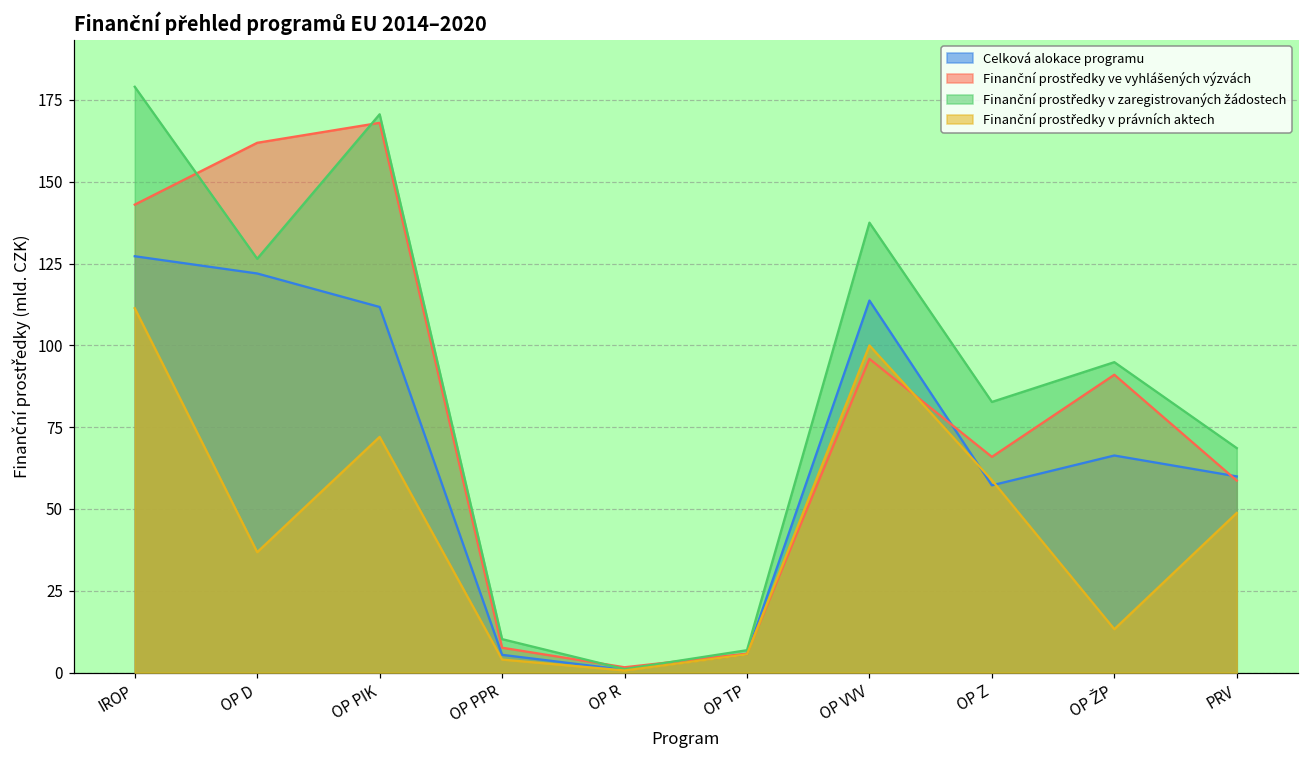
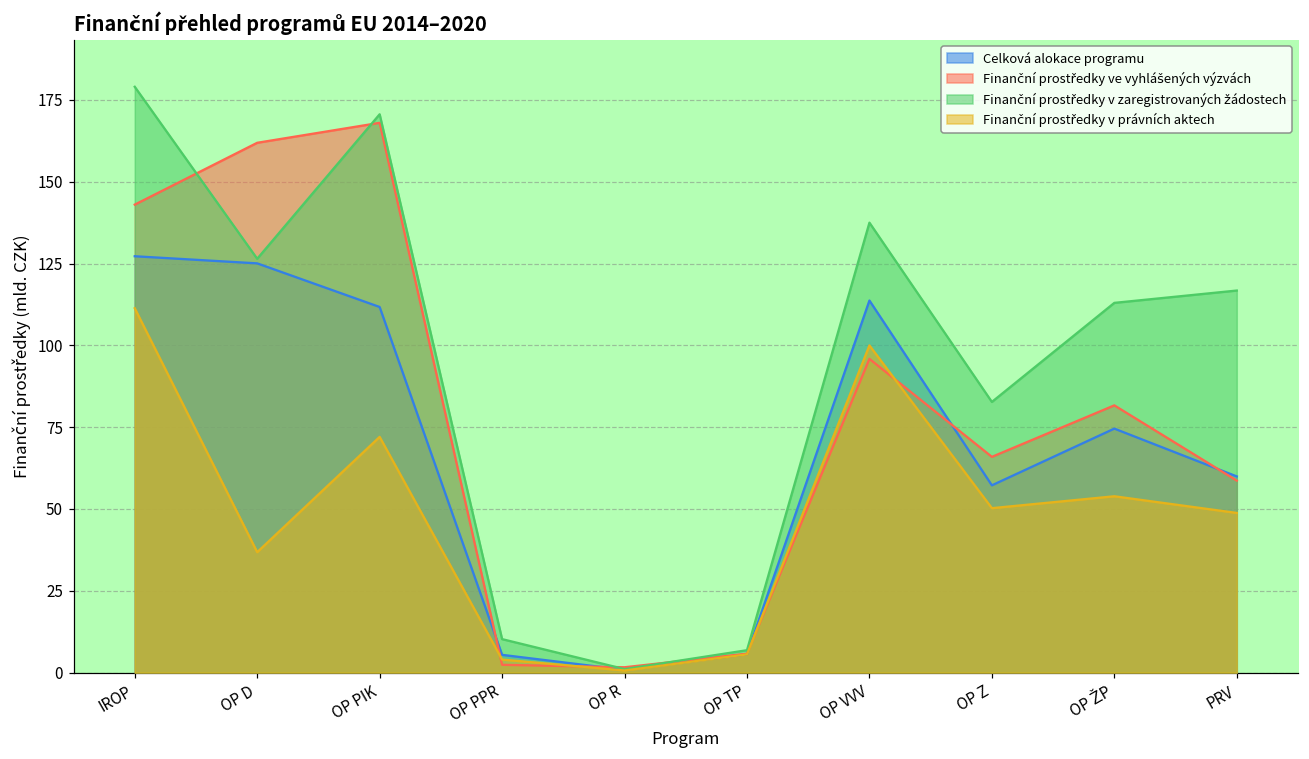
  {
    "Celková alokace programu": {
      "IROP": 127,
-     "OP D": 122,
+     "OP D": 125,
      "OP PIK": 112,
      "OP PPR": 5,
      "OP VVV": 114,
      "OP Z": 57,
-     "OP ŽP": 66,
+     "OP ŽP": 75,
      "PRV": 60
    },
    "Finanční prostředky ve vyhlášených výzvách": {
      "IROP": 143,
      "OP D": 162,
      "OP PIK": 168,
-     "OP PPR": 8,
+     "OP PPR": 2,
      "OP VVV": 96,
      "OP Z": 66,
-     "OP ŽP": 91,
+     "OP ŽP": 82,
      "PRV": 59
    },
    "Finanční prostředky v zaregistrovaných žádostech": {
      "IROP": 179,
      "OP D": 126,
      "OP PIK": 171,
      "OP PPR": 10,
      "OP TP": 7,
      "OP VVV": 138,
      "OP Z": 83,
-     "OP ŽP": 95,
-     "PRV": 69
+     "OP ŽP": 113,
+     "PRV": 117
    },
    "Finanční prostředky v právních aktech": {
      "IROP": 111,
      "OP D": 37,
      "OP PIK": 72,
      "OP PPR": 4,
      "OP VVV": 100,
-     "OP Z": 59,
-     "OP ŽP": 13,
+     "OP Z": 50,
+     "OP ŽP": 54,
      "PRV": 49
    }
  }
